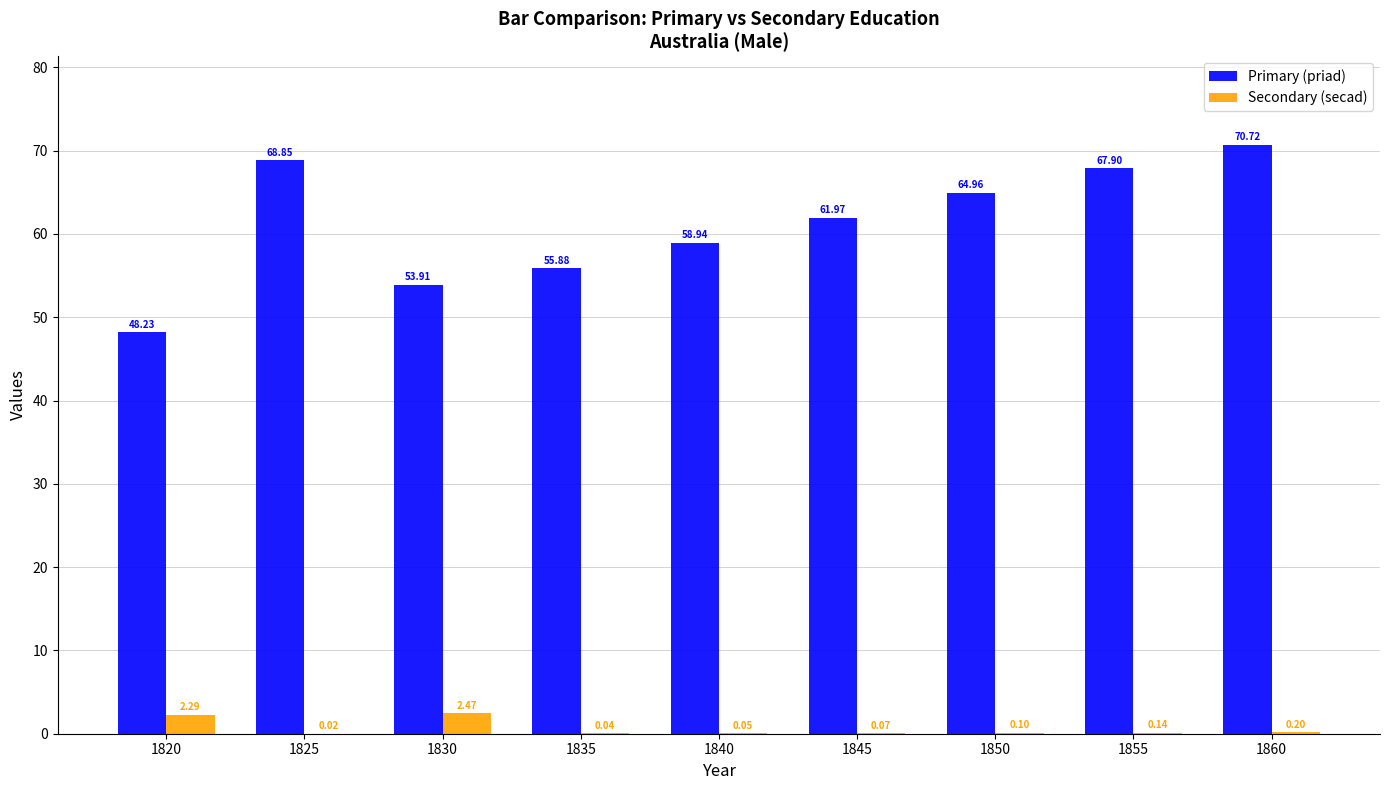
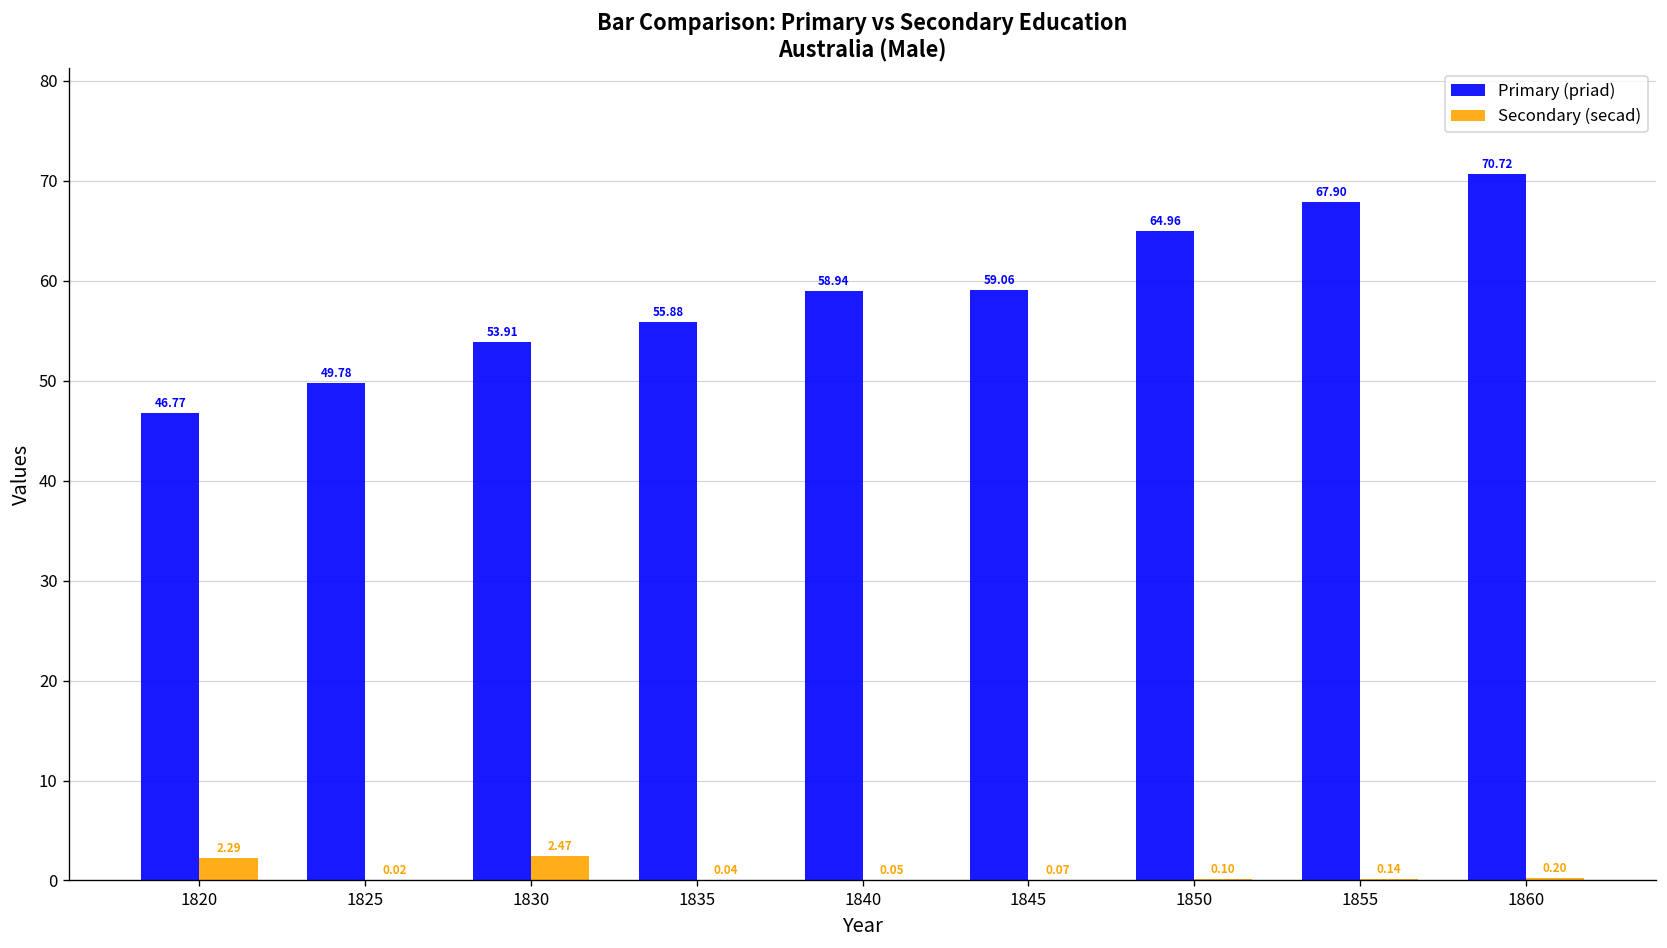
  {
    "Primary (priad)": {
-     "1820": 48.23,
-     "1825": 68.85,
+     "1820": 46.77,
+     "1825": 49.78,
      "1830": 53.91,
      "1835": 55.88,
      "1840": 58.94,
-     "1845": 61.97,
+     "1845": 59.06,
      "1850": 64.96,
      "1855": 67.90,
      "1860": 70.72
    },
    "Secondary (secad)": {
      "1820": 2.29,
      "1825": 0.02,
      "1830": 2.47,
      "1835": 0.04,
      "1840": 0.05,
      "1845": 0.07,
      "1850": 0.10,
      "1855": 0.14,
      "1860": 0.20
    }
  }
